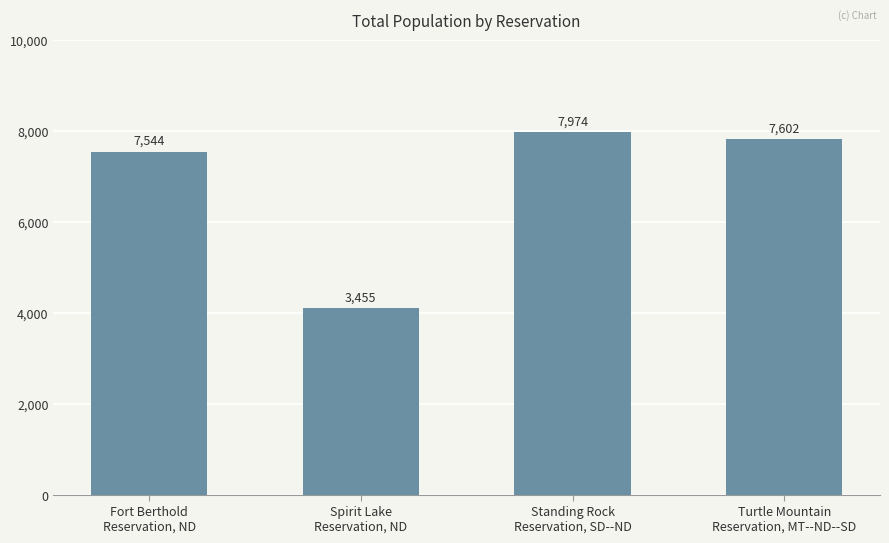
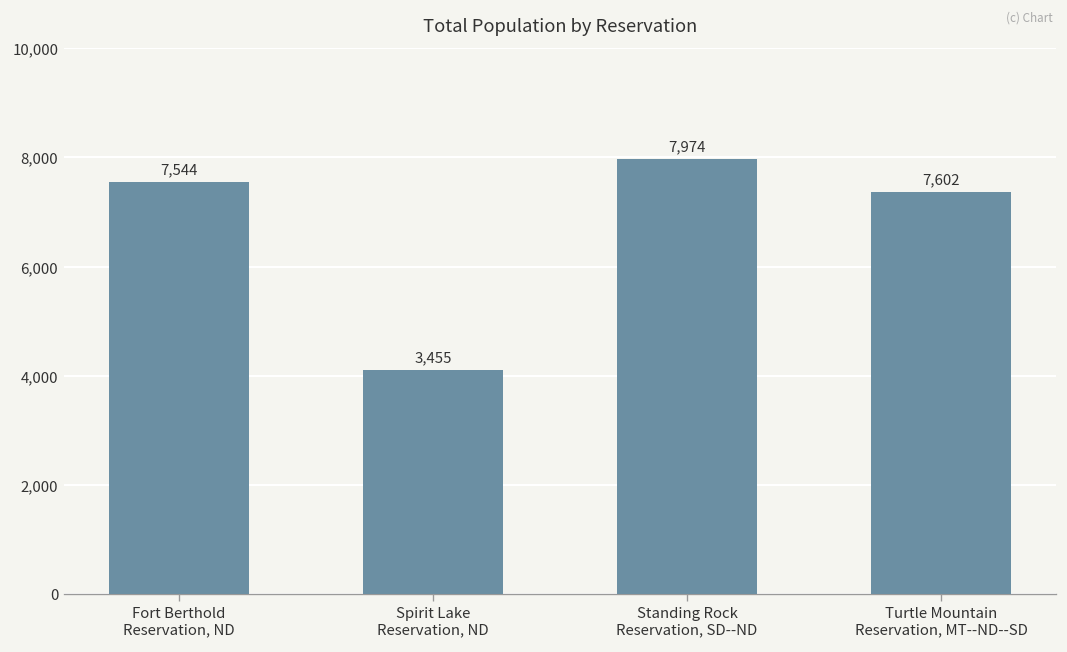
  {
-   "Turtle Mountain Reservation, MT--ND--SD": "7,800"
+   "Turtle Mountain Reservation, MT--ND--SD": "7,400"
  }
